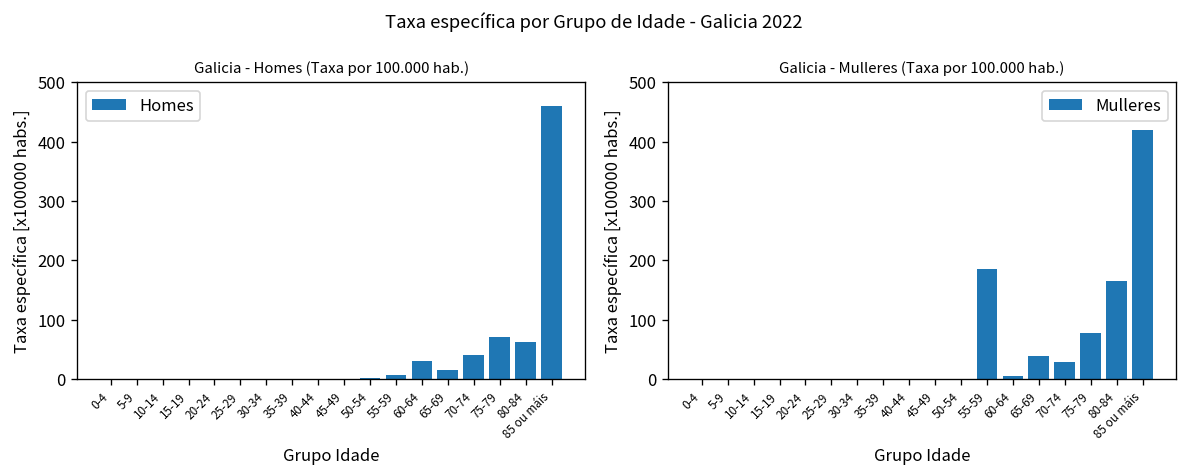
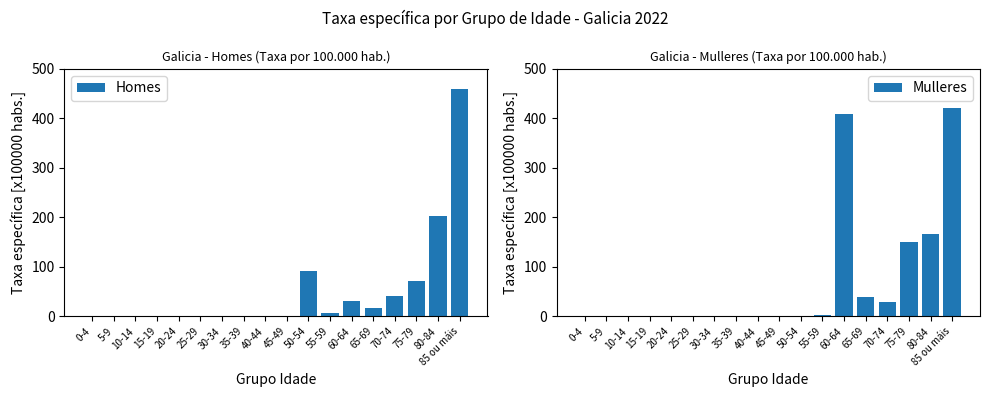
  {
    "Galicia - Homes (Taxa por 100.000 hab.)": {
      "0-4": 0,
      "5-9": 0,
      "10-14": 0,
      "15-19": 0,
      "20-24": 0,
      "25-29": 0,
      "30-34": 0,
      "35-39": 0,
      "40-44": 0,
      "45-49": 0,
-     "50-54": 0,
+     "50-54": 90,
      "55-59": 10,
      "60-64": 30,
      "65-69": 20,
      "70-74": 40,
      "75-79": 70,
-     "80-84": 60,
+     "80-84": 200,
      "85 ou máis": 460
    },
    "Galicia - Mulleres (Taxa por 100.000 hab.)": {
      "0-4": 0,
      "5-9": 0,
      "10-14": 0,
      "15-19": 0,
      "20-24": 0,
      "25-29": 0,
      "30-34": 0,
      "35-39": 0,
      "40-44": 0,
      "45-49": 0,
      "50-54": 0,
-     "55-59": 190,
-     "60-64": 0,
+     "55-59": 0,
+     "60-64": 410,
      "65-69": 40,
      "70-74": 30,
-     "75-79": 80,
+     "75-79": 150,
      "80-84": 170,
      "85 ou máis": 420
    }
  }
